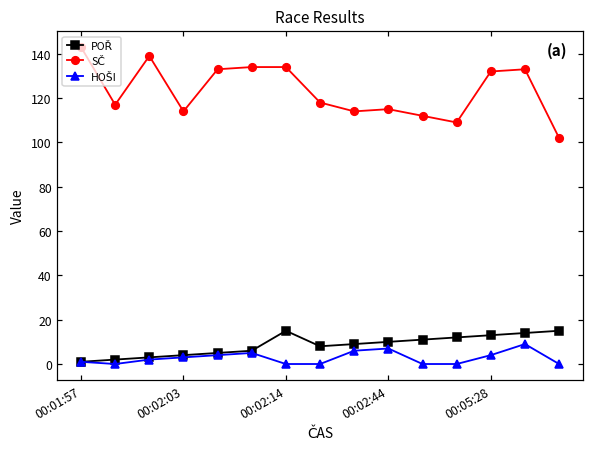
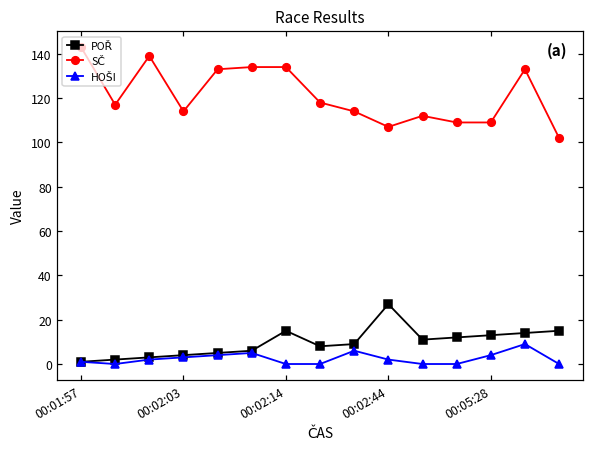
  {
    "POŘ": {
      "00:02:14": 15,
-     "00:02:44": 10,
+     "00:02:44": 27,
      "00:05:28": 13
    },
    "SČ": {
      "00:02:03": 114,
      "00:02:14": 134,
-     "00:02:44": 115,
-     "00:05:28": 132
+     "00:02:44": 107,
+     "00:05:28": 109
    },
    "HOŠI": {
      "00:02:14": 0,
-     "00:02:44": 7,
+     "00:02:44": 2,
      "00:05:28": 4
    }
  }
